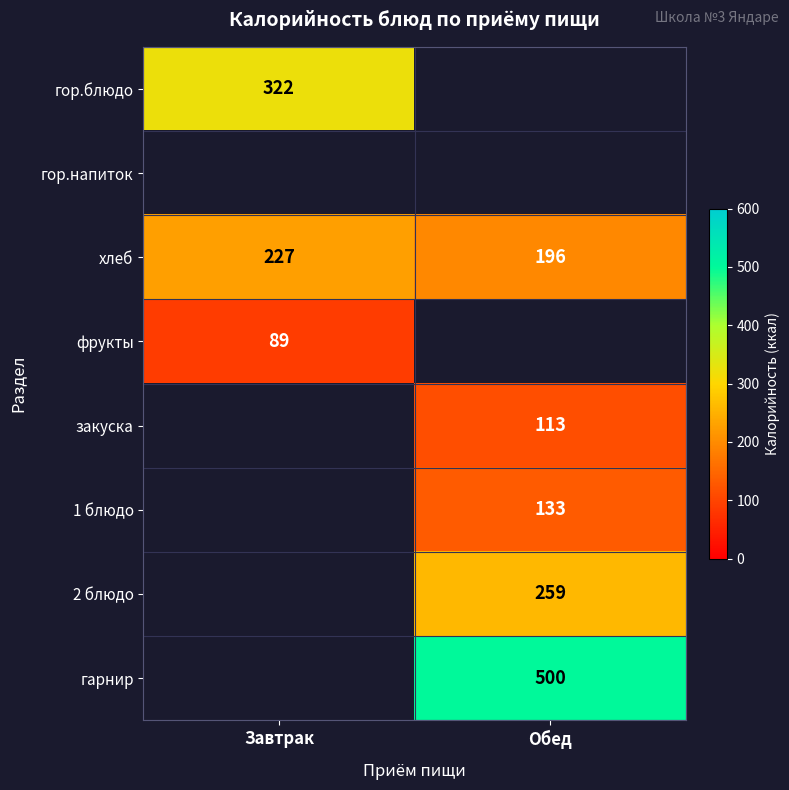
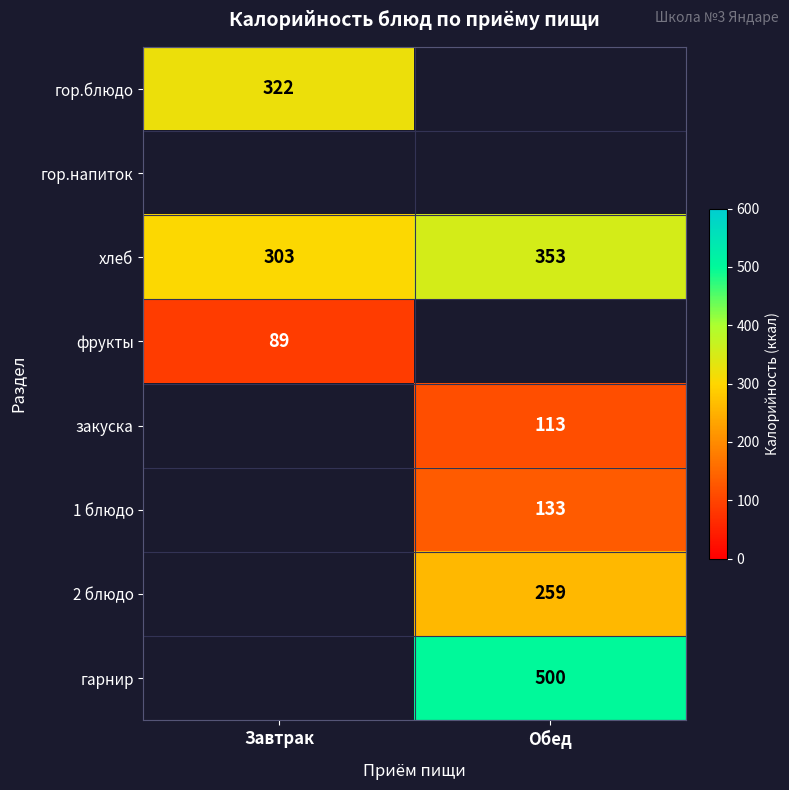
  {
    "гор.блюдо": {
      "Завтрак": 322
    },
    "хлеб": {
-     "Завтрак": 227,
-     "Обед": 196
+     "Завтрак": 303,
+     "Обед": 353
    },
    "фрукты": {
      "Завтрак": 89
    },
    "закуска": {
      "Обед": 113
    },
    "1 блюдо": {
      "Обед": 133
    },
    "2 блюдо": {
      "Обед": 259
    },
    "гарнир": {
      "Обед": 500
    }
  }
